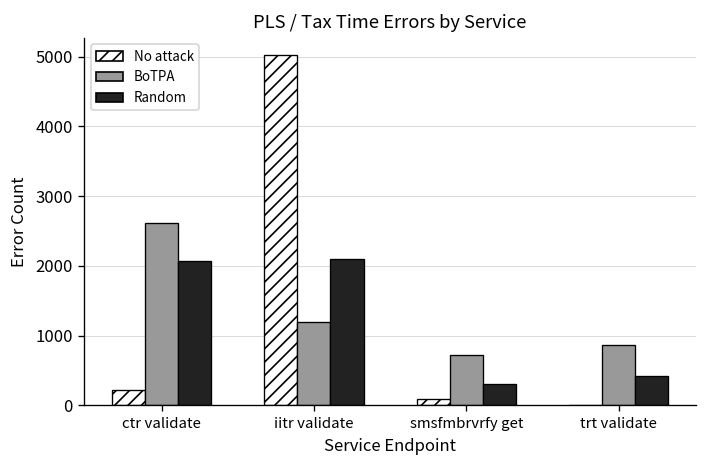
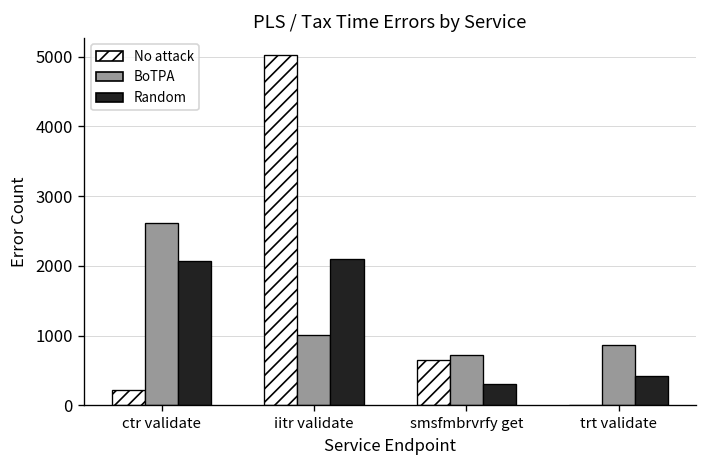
  {
    "No attack": {
      "ctr validate": 200,
      "iitr validate": 5000,
-     "smsfmbrvrfy get": 100
+     "smsfmbrvrfy get": 700
    },
    "BoTPA": {
      "ctr validate": 2600,
-     "iitr validate": 1200,
+     "iitr validate": 1000,
      "smsfmbrvrfy get": 700,
      "trt validate": 900
    },
    "Random": {
      "ctr validate": 2100,
      "iitr validate": 2100,
      "smsfmbrvrfy get": 300,
      "trt validate": 400
    }
  }
